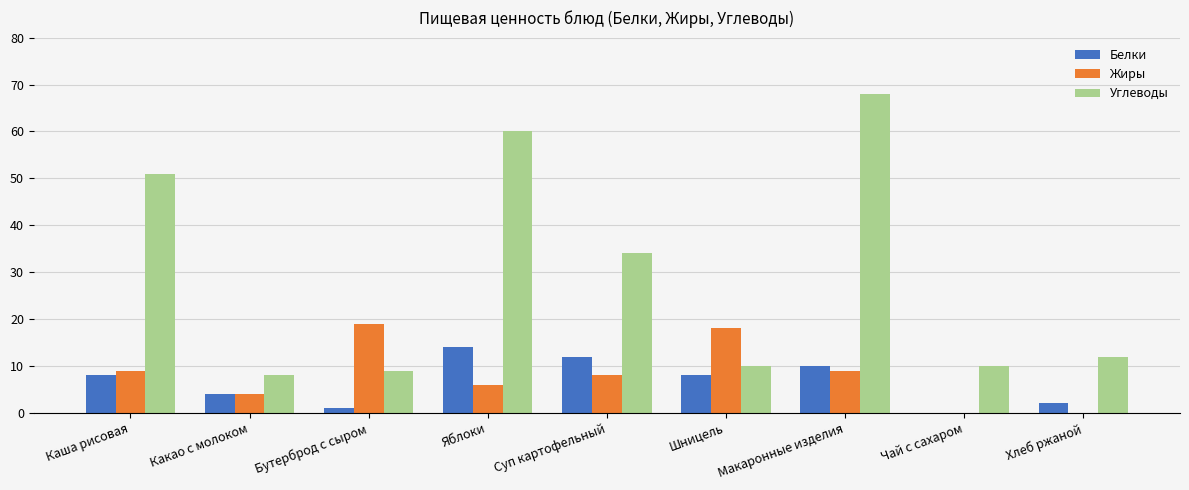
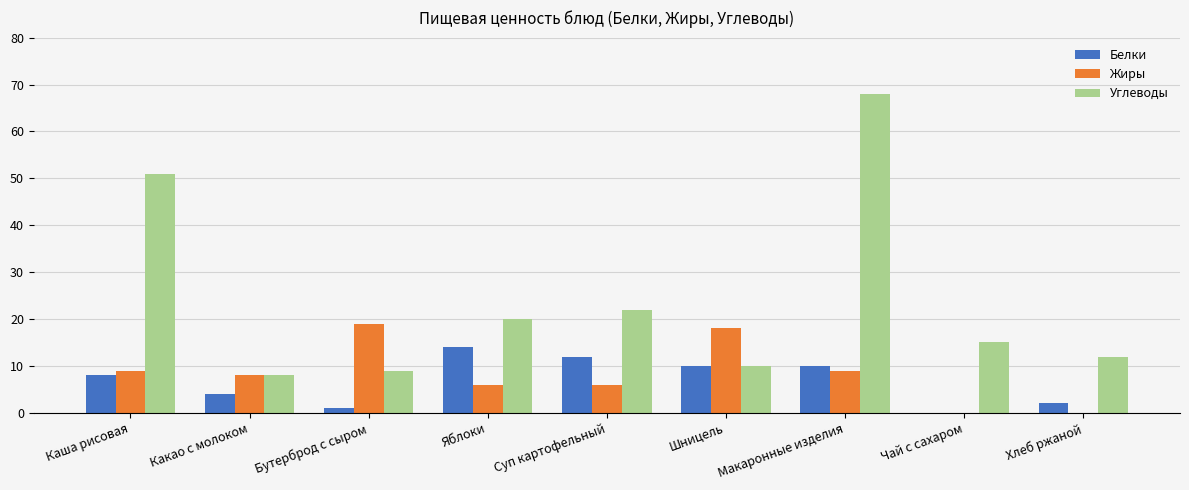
  {
    "Белки": {
      "Каша рисовая": 8,
      "Какао с молоком": 4,
      "Бутерброд с сыром": 1,
      "Яблоки": 14,
      "Суп картофельный": 12,
-     "Шницель": 8,
+     "Шницель": 10,
      "Макаронные изделия": 10,
      "Чай с сахаром": 0,
      "Хлеб ржаной": 2
    },
    "Жиры": {
      "Каша рисовая": 9,
-     "Какао с молоком": 4,
+     "Какао с молоком": 8,
      "Бутерброд с сыром": 19,
      "Яблоки": 6,
-     "Суп картофельный": 8,
+     "Суп картофельный": 6,
      "Шницель": 18,
      "Макаронные изделия": 9,
      "Чай с сахаром": 0,
      "Хлеб ржаной": 0
    },
    "Углеводы": {
      "Каша рисовая": 51,
      "Какао с молоком": 8,
      "Бутерброд с сыром": 9,
-     "Яблоки": 60,
-     "Суп картофельный": 34,
+     "Яблоки": 20,
+     "Суп картофельный": 22,
      "Шницель": 10,
      "Макаронные изделия": 68,
-     "Чай с сахаром": 10,
+     "Чай с сахаром": 15,
      "Хлеб ржаной": 12
    }
  }
